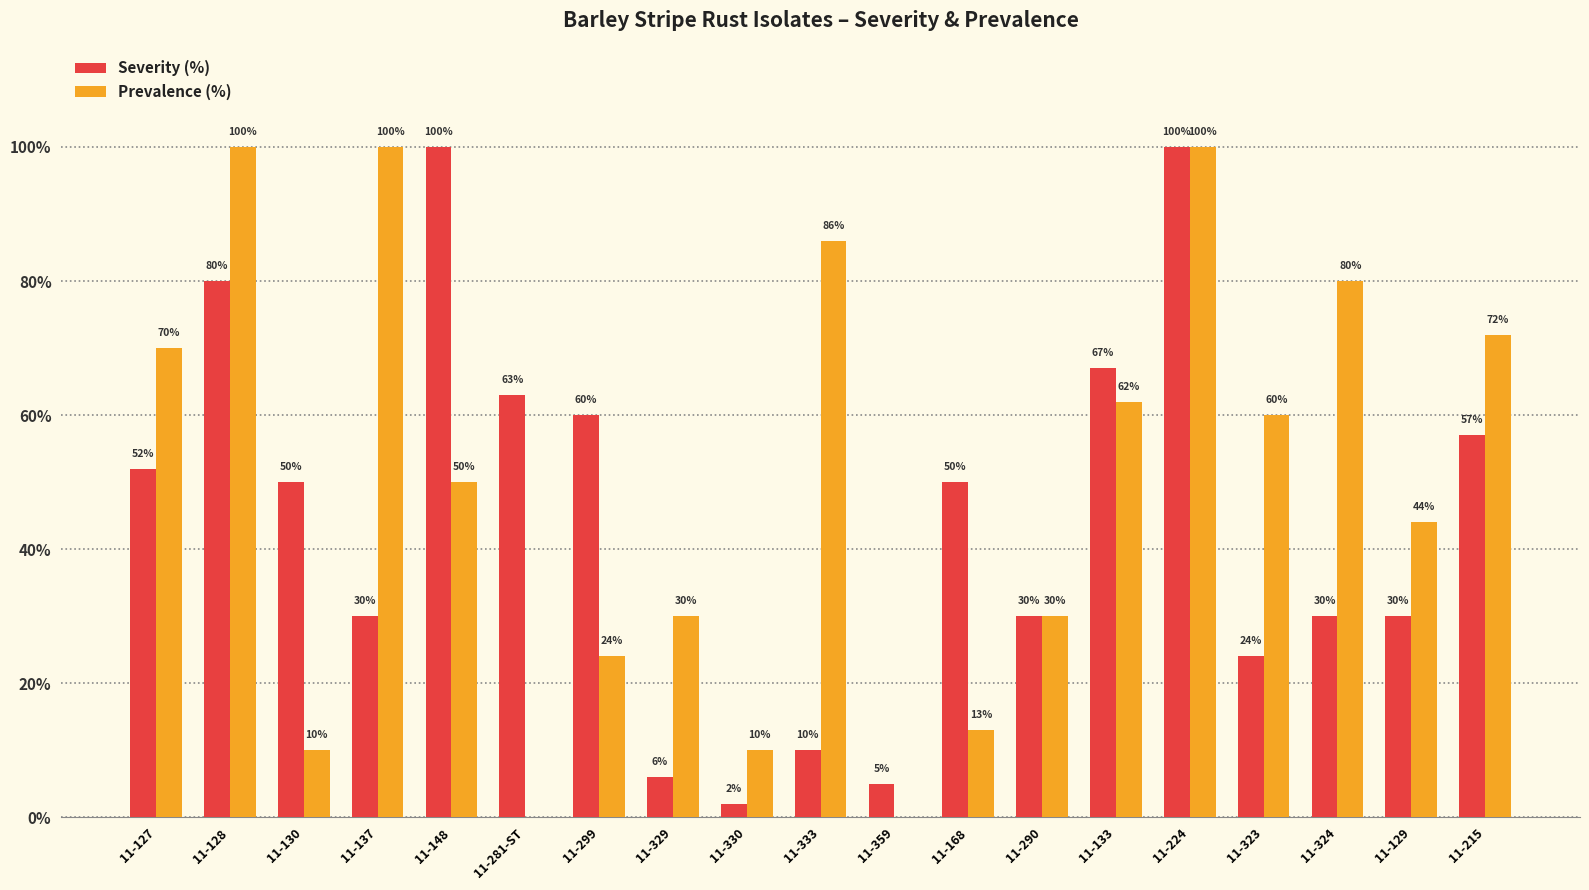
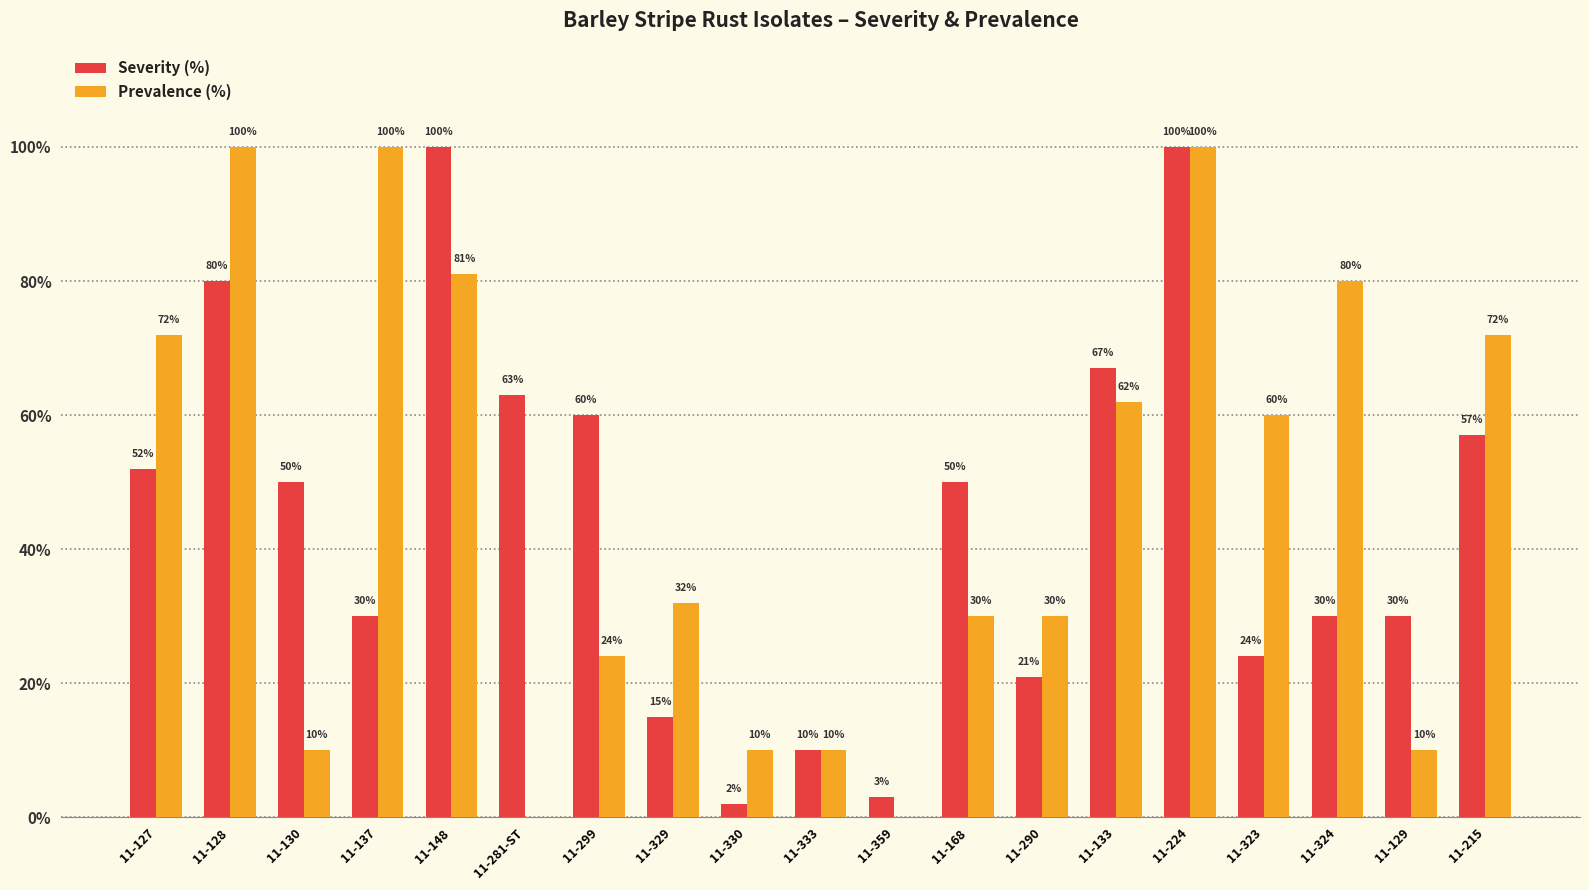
  {
    "Severity (%)": {
      "11-127": "52%",
      "11-128": "80%",
      "11-130": "50%",
      "11-137": "30%",
      "11-148": "100%",
      "11-281-ST": "63%",
      "11-299": "60%",
-     "11-329": "6%",
+     "11-329": "15%",
      "11-330": "2%",
      "11-333": "10%",
-     "11-359": "5%",
+     "11-359": "3%",
      "11-168": "50%",
-     "11-290": "30%",
+     "11-290": "21%",
      "11-133": "67%",
      "11-224": "100%",
      "11-323": "24%",
      "11-324": "30%",
      "11-129": "30%",
      "11-215": "57%"
    },
    "Prevalence (%)": {
-     "11-127": "70%",
+     "11-127": "72%",
      "11-128": "100%",
      "11-130": "10%",
      "11-137": "100%",
-     "11-148": "50%",
+     "11-148": "81%",
      "11-299": "24%",
-     "11-329": "30%",
+     "11-329": "32%",
      "11-330": "10%",
-     "11-333": "86%",
-     "11-168": "13%",
+     "11-333": "10%",
+     "11-168": "30%",
      "11-290": "30%",
      "11-133": "62%",
      "11-224": "100%",
      "11-323": "60%",
      "11-324": "80%",
-     "11-129": "44%",
+     "11-129": "10%",
      "11-215": "72%"
    }
  }
